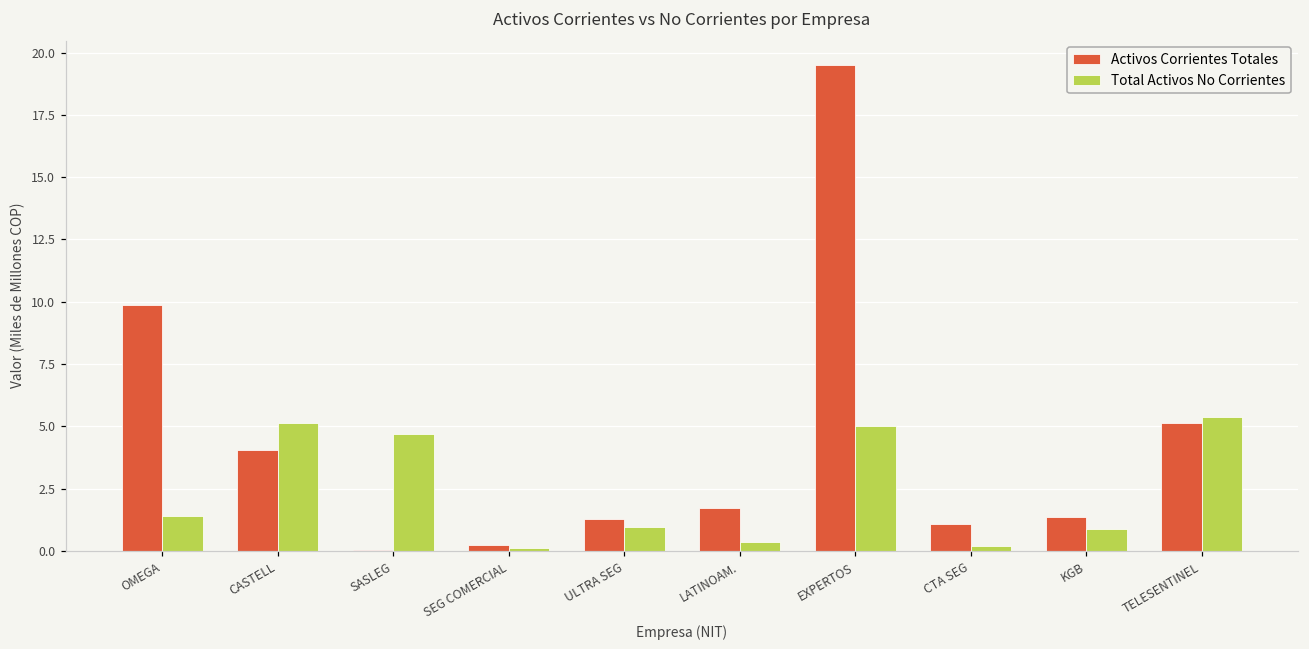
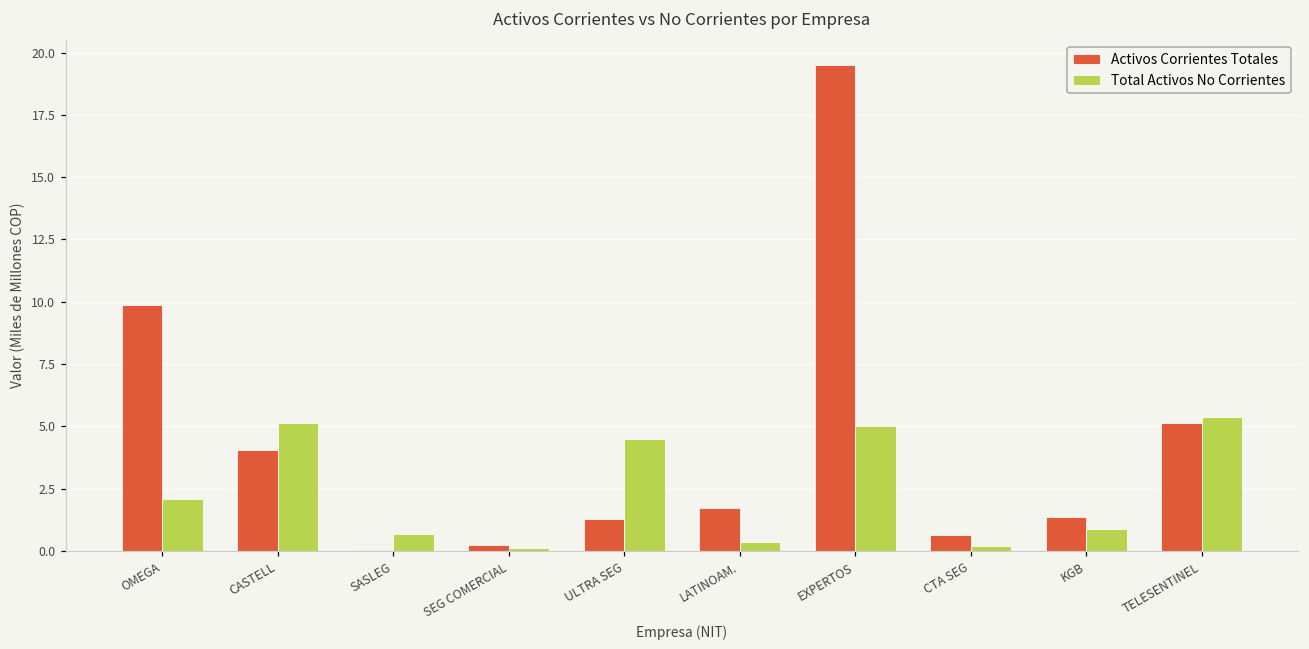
  {
    "Activos Corrientes Totales": {
      "OMEGA": 9.9,
      "CASTELL": 4.1,
      "SEG COMERCIAL": 0.2,
      "ULTRA SEG": 1.3,
      "LATINOAM.": 1.7,
      "EXPERTOS": 19.5,
-     "CTA SEG": 1.1,
+     "CTA SEG": 0.7,
      "KGB": 1.3,
      "TELESENTINEL": 5.1
    },
    "Total Activos No Corrientes": {
-     "OMEGA": 1.4,
+     "OMEGA": 2.1,
      "CASTELL": 5.1,
-     "SASLEG": 4.7,
+     "SASLEG": 0.7,
      "SEG COMERCIAL": 0.1,
-     "ULTRA SEG": 0.9,
+     "ULTRA SEG": 4.5,
      "LATINOAM.": 0.4,
      "EXPERTOS": 5.0,
      "CTA SEG": 0.2,
      "KGB": 0.9,
      "TELESENTINEL": 5.4
    }
  }
